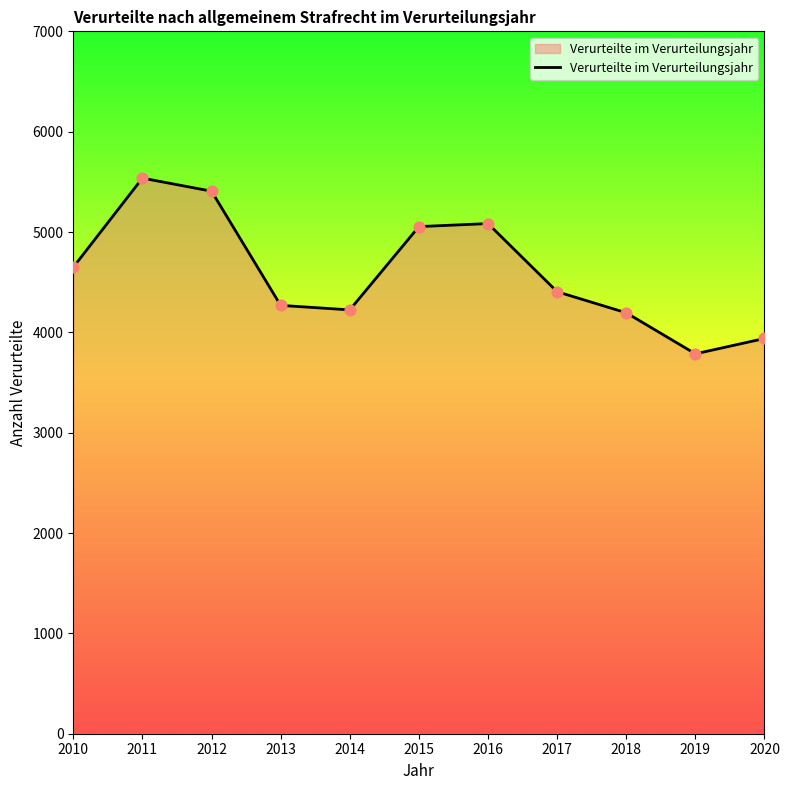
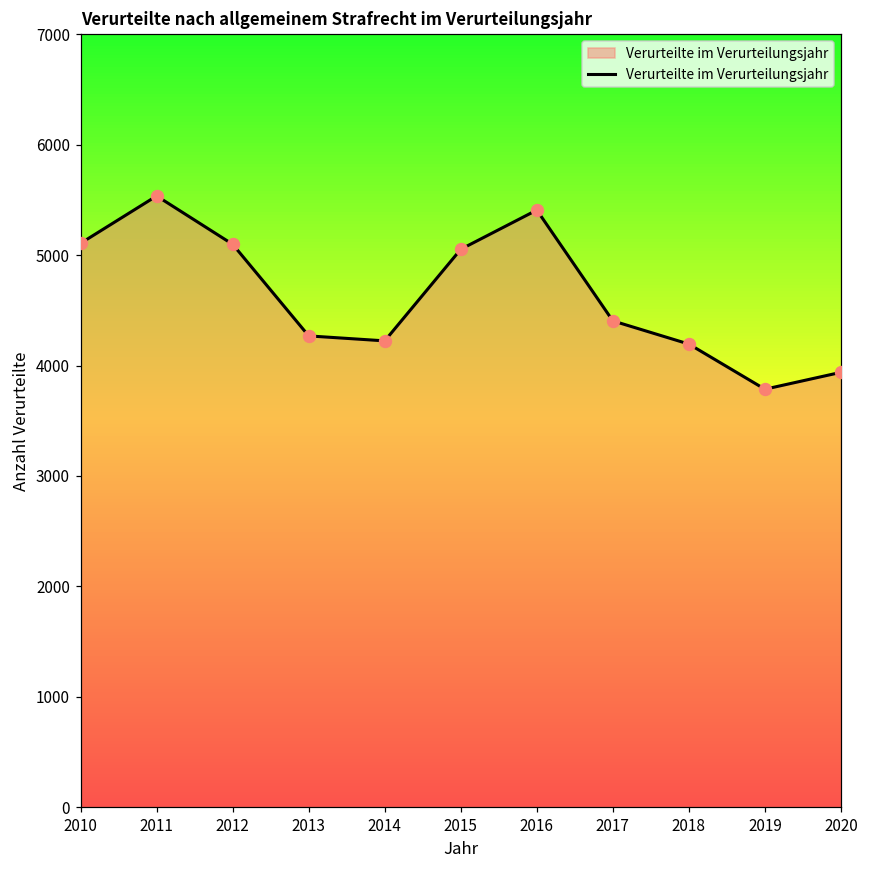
  {
-   "2010": 4650,
+   "2010": 5110,
    "2011": 5540,
-   "2012": 5410,
+   "2012": 5100,
    "2013": 4270,
    "2014": 4220,
    "2015": 5050,
-   "2016": 5080,
+   "2016": 5410,
    "2017": 4410,
    "2018": 4200,
    "2019": 3790,
    "2020": 3940
  }
